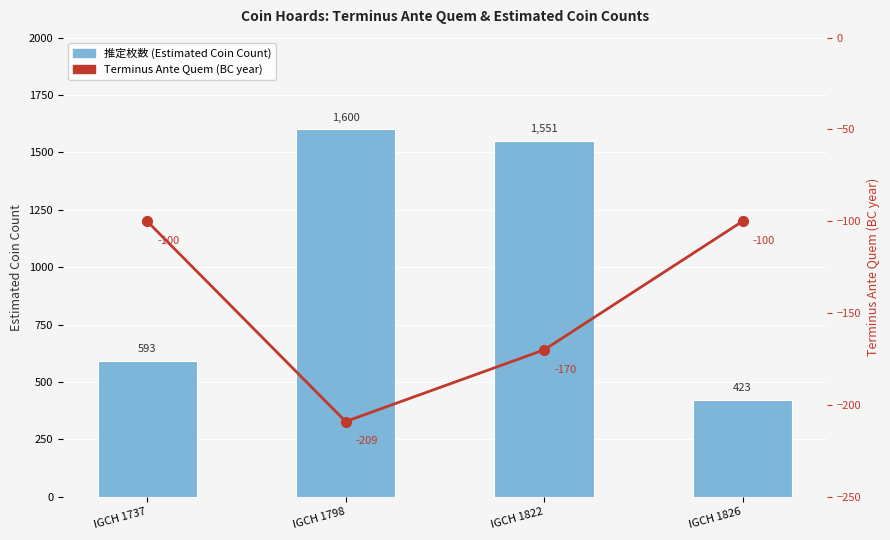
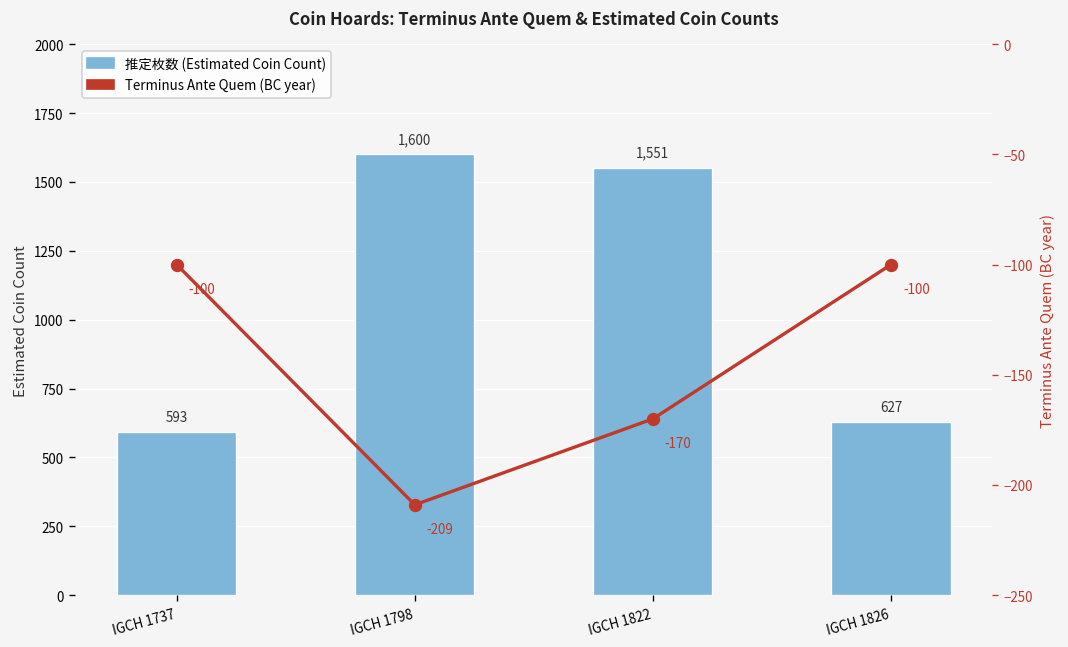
  {
    "推定枚数 (Estimated Coin Count)": {
      "IGCH 1737": "593",
      "IGCH 1798": "1,600",
      "IGCH 1822": "1,551",
-     "IGCH 1826": "423"
+     "IGCH 1826": "627"
    }
  }
